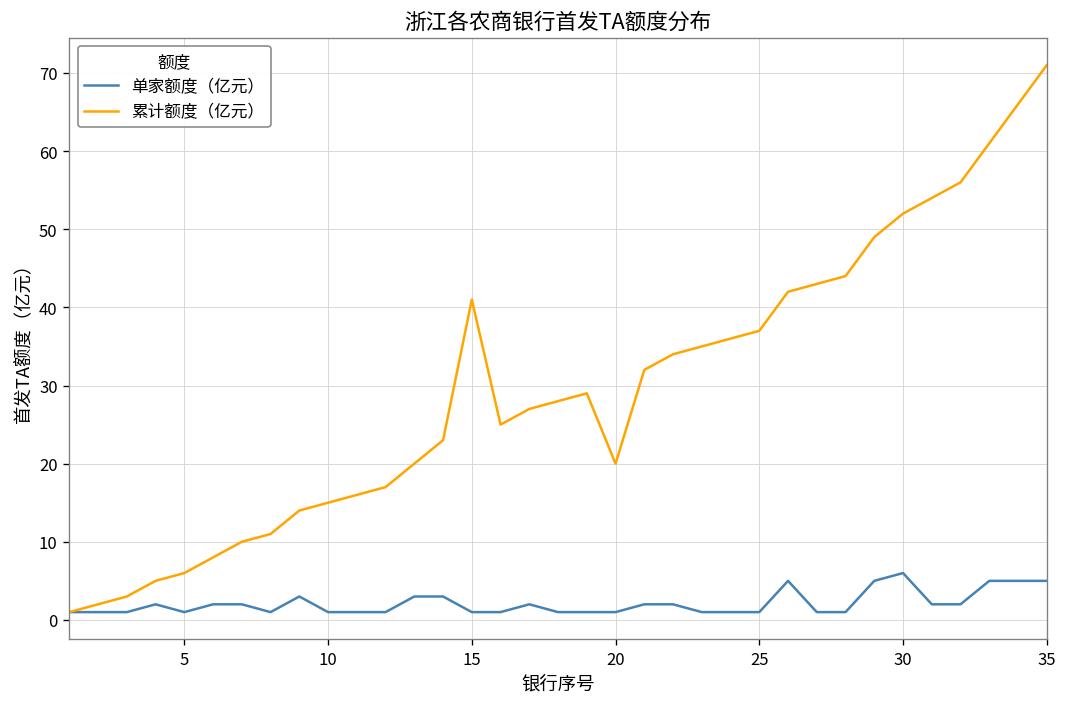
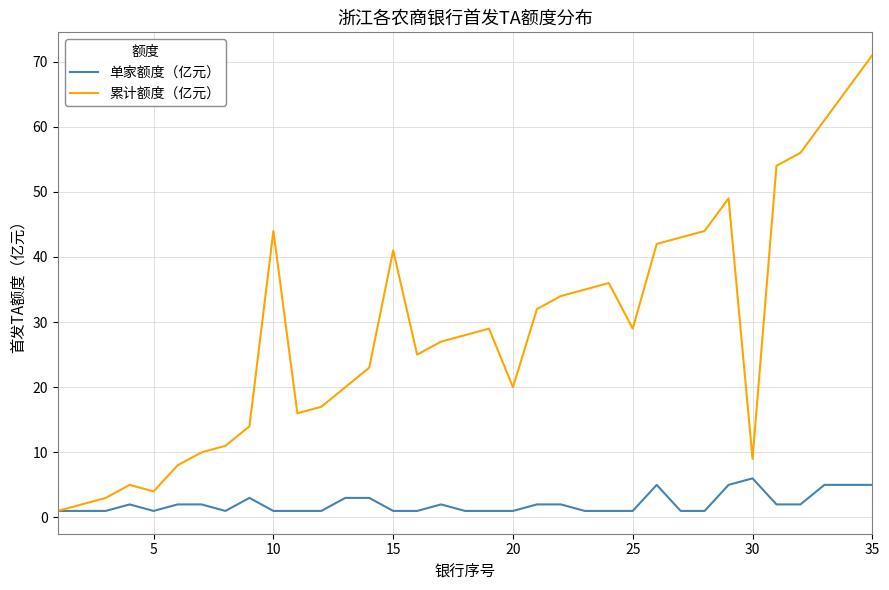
  {
    "单家额度（亿元）": {
      "5": 1,
      "10": 1,
      "15": 1,
      "20": 1,
      "25": 1,
      "30": 6,
      "35": 5
    },
    "累计额度（亿元）": {
-     "5": 6,
-     "10": 15,
+     "5": 4,
+     "10": 44,
      "15": 41,
      "20": 20,
-     "25": 37,
-     "30": 52,
+     "25": 29,
+     "30": 9,
      "35": 71
    }
  }
